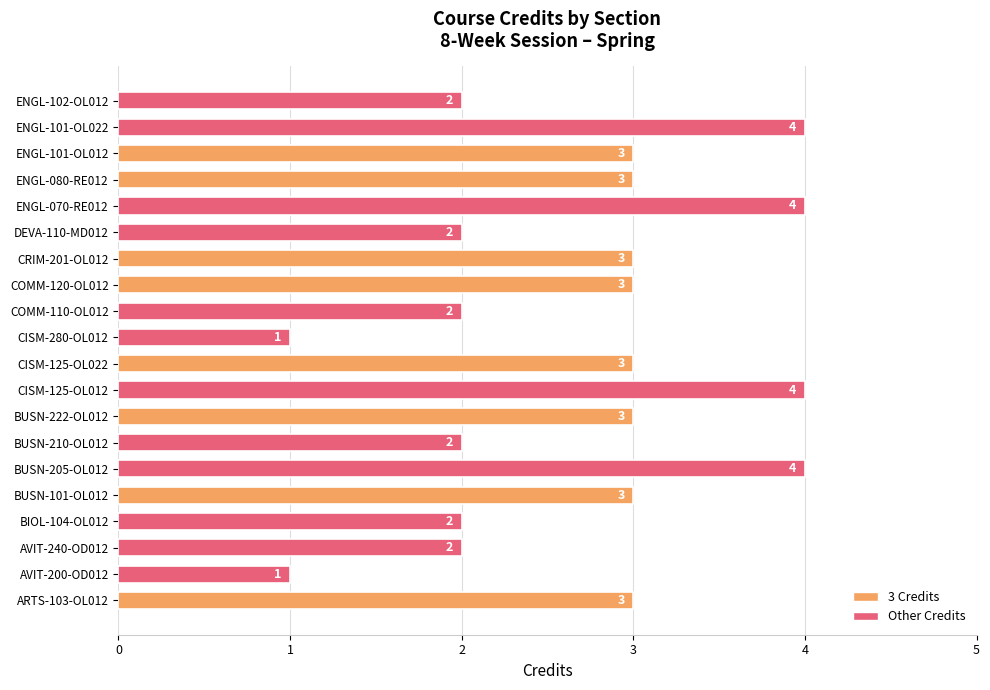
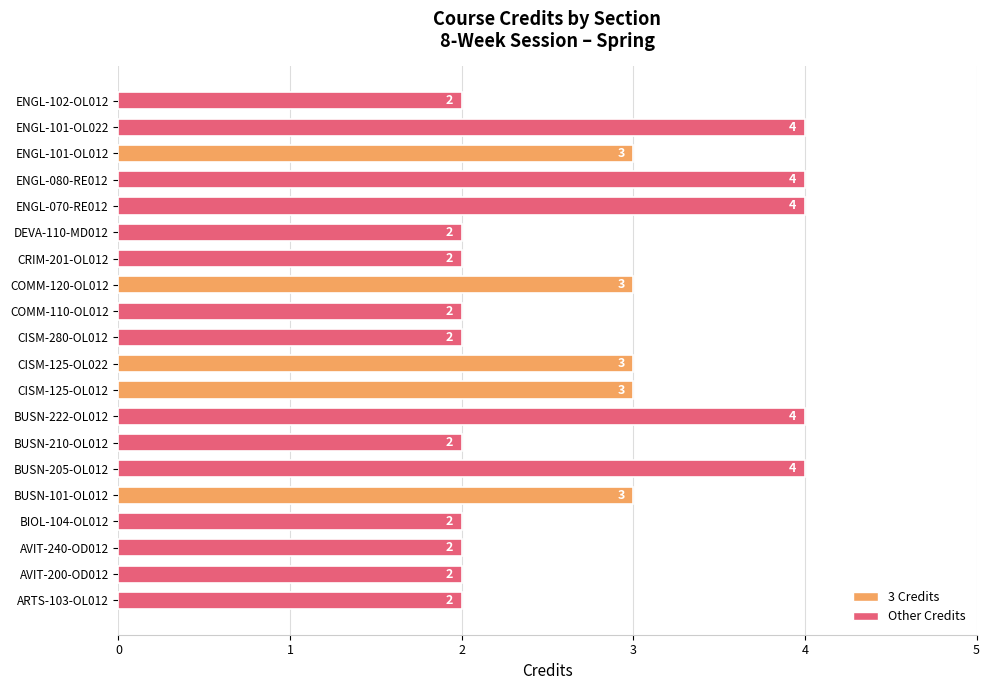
  {
    "ENGL-102-OL012": 2,
    "ENGL-101-OL022": 4,
    "ENGL-101-OL012": 3,
-   "ENGL-080-RE012": 3,
+   "ENGL-080-RE012": 4,
    "ENGL-070-RE012": 4,
    "DEVA-110-MD012": 2,
-   "CRIM-201-OL012": 3,
+   "CRIM-201-OL012": 2,
    "COMM-120-OL012": 3,
    "COMM-110-OL012": 2,
-   "CISM-280-OL012": 1,
+   "CISM-280-OL012": 2,
    "CISM-125-OL022": 3,
-   "CISM-125-OL012": 4,
-   "BUSN-222-OL012": 3,
+   "CISM-125-OL012": 3,
+   "BUSN-222-OL012": 4,
    "BUSN-210-OL012": 2,
    "BUSN-205-OL012": 4,
    "BUSN-101-OL012": 3,
    "BIOL-104-OL012": 2,
    "AVIT-240-OD012": 2,
-   "AVIT-200-OD012": 1,
-   "ARTS-103-OL012": 3
+   "AVIT-200-OD012": 2,
+   "ARTS-103-OL012": 2
  }
